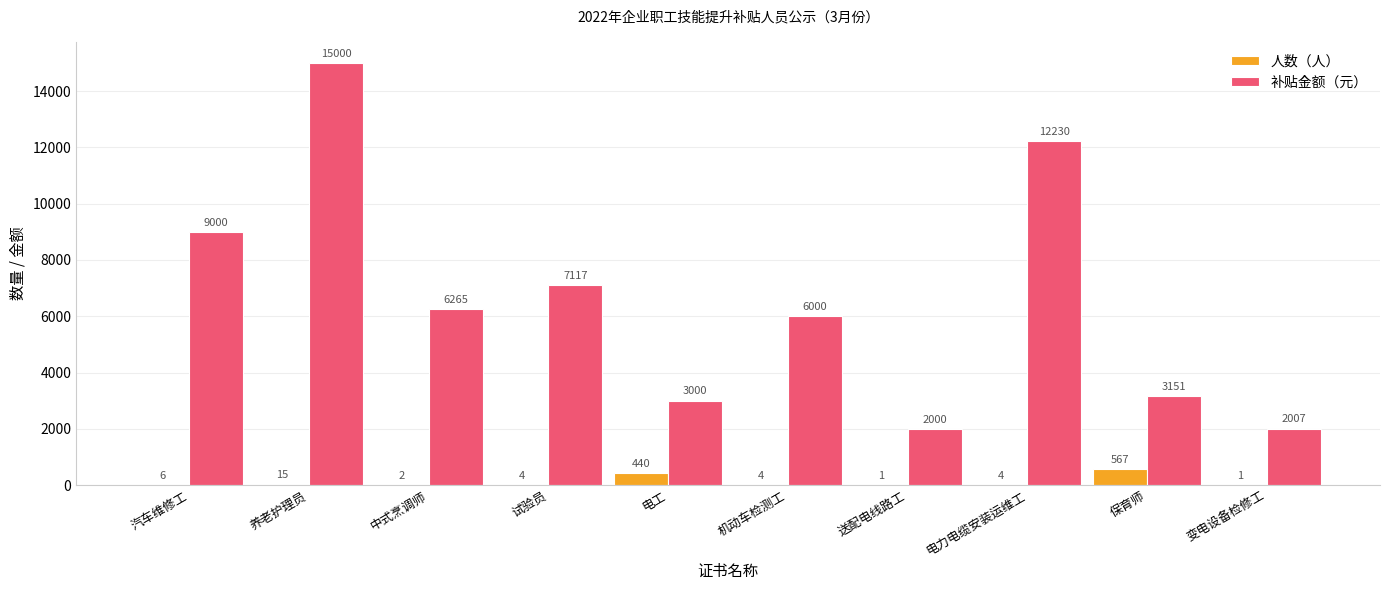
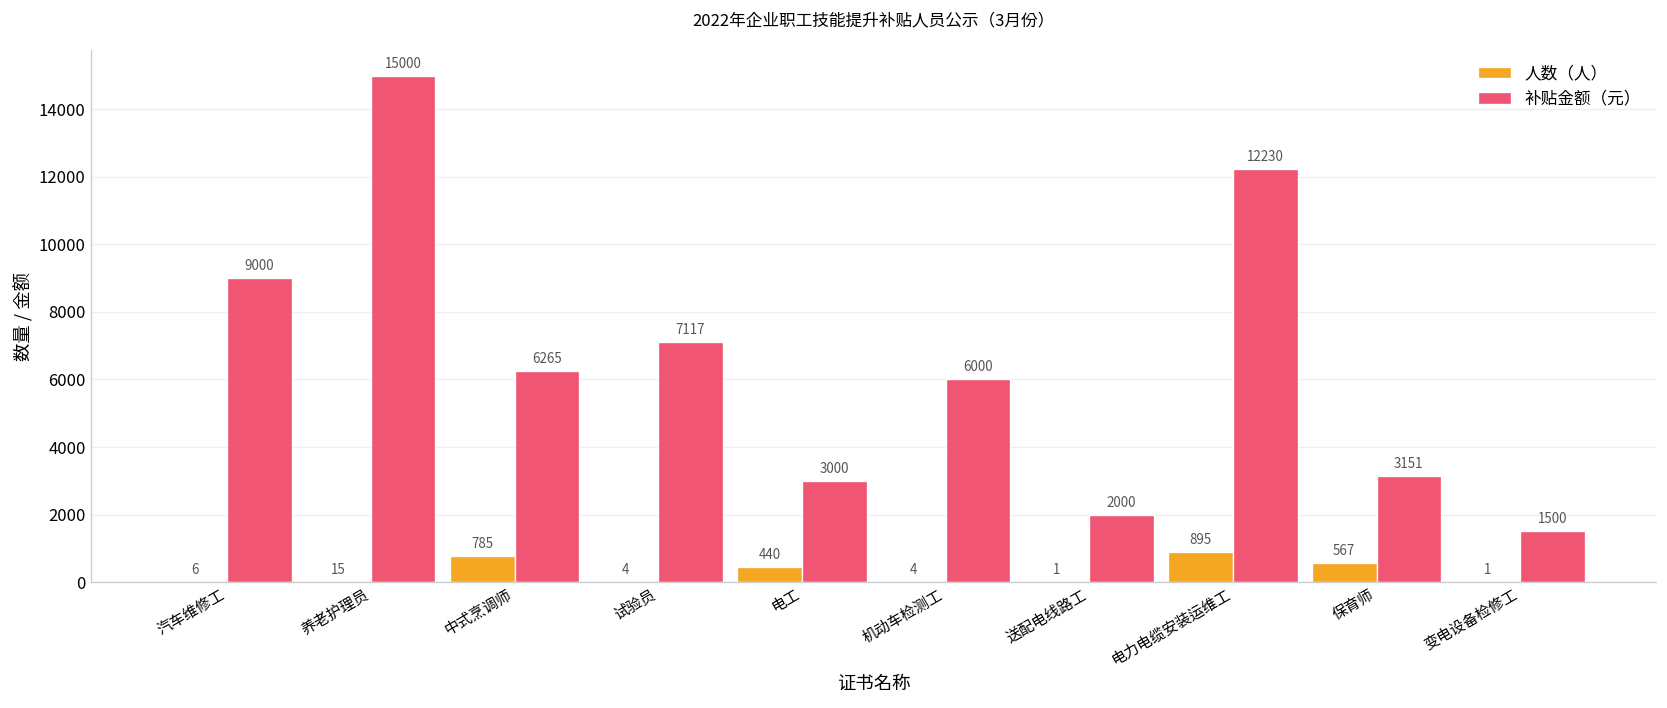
  {
    "人数（人）": {
      "汽车维修工": 6,
      "养老护理员": 15,
-     "中式烹调师": 2,
+     "中式烹调师": 785,
      "试验员": 4,
      "电工": 440,
      "机动车检测工": 4,
      "送配电线路工": 1,
-     "电力电缆安装运维工": 4,
+     "电力电缆安装运维工": 895,
      "保育师": 567,
      "变电设备检修工": 1
    },
    "补贴金额（元）": {
      "汽车维修工": 9000,
      "养老护理员": 15000,
      "中式烹调师": 6265,
      "试验员": 7117,
      "电工": 3000,
      "机动车检测工": 6000,
      "送配电线路工": 2000,
      "电力电缆安装运维工": 12230,
      "保育师": 3151,
-     "变电设备检修工": 2007
+     "变电设备检修工": 1500
    }
  }
